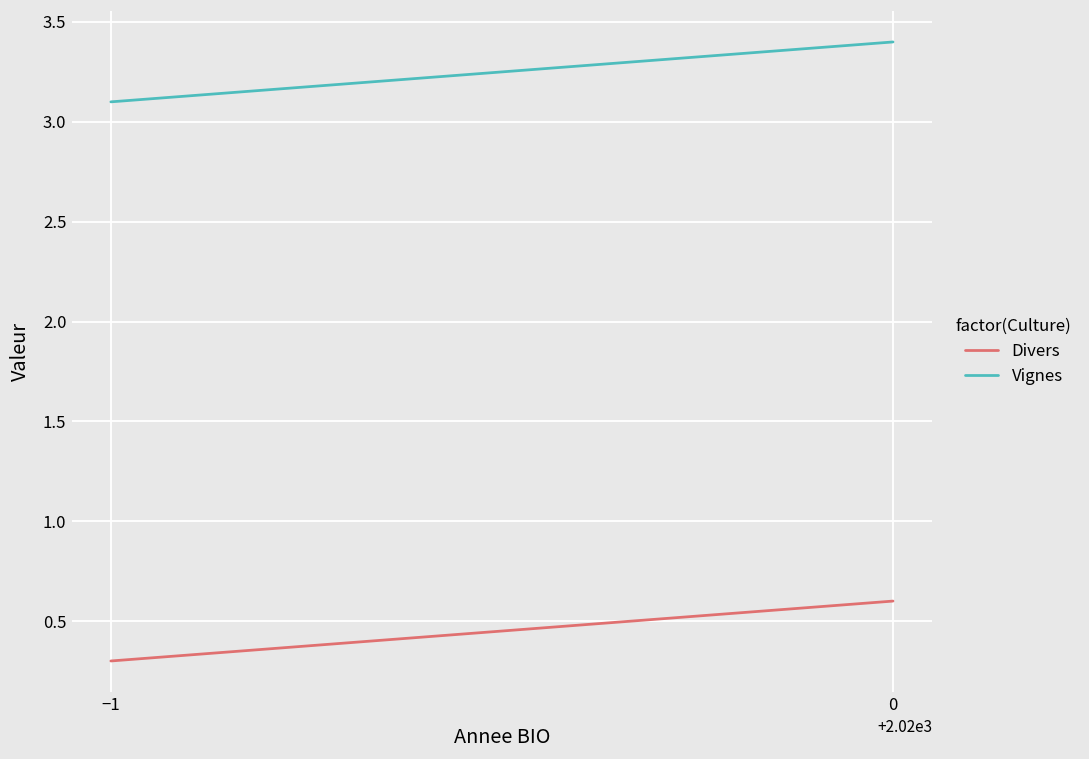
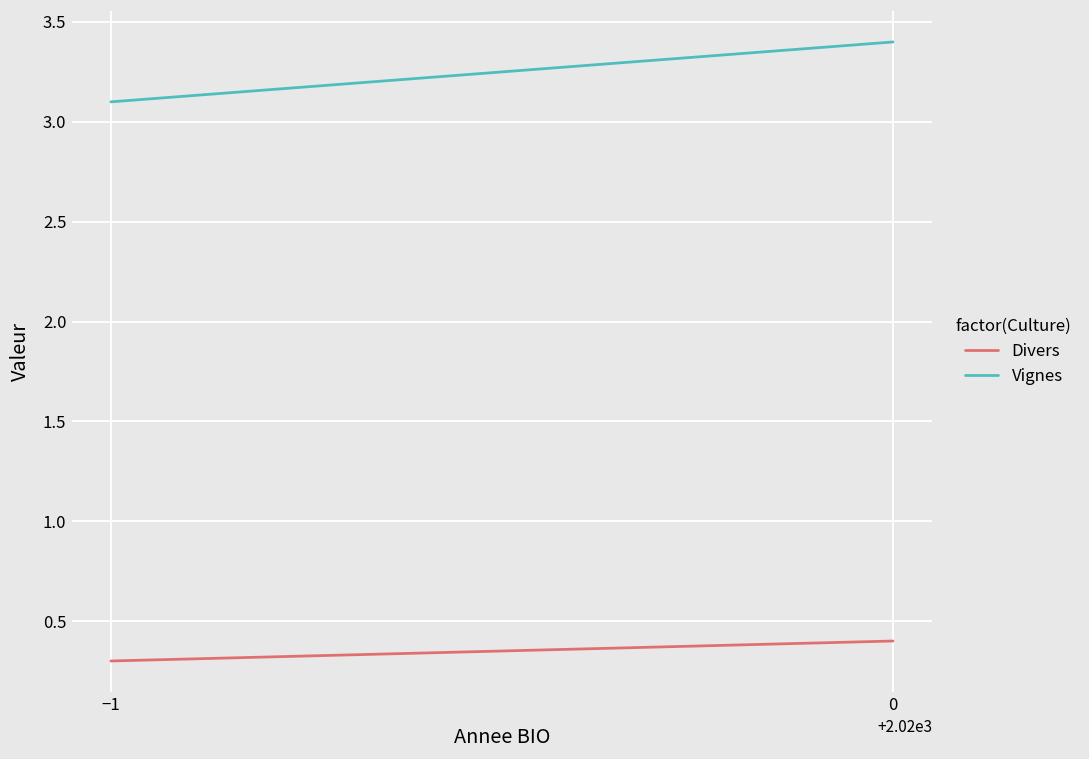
  {
    "Divers": {
      "−1": 0.3,
-     "0": 0.6
+     "0": 0.4
    },
    "Vignes": {
      "−1": 3.1,
      "0": 3.4
    }
  }
